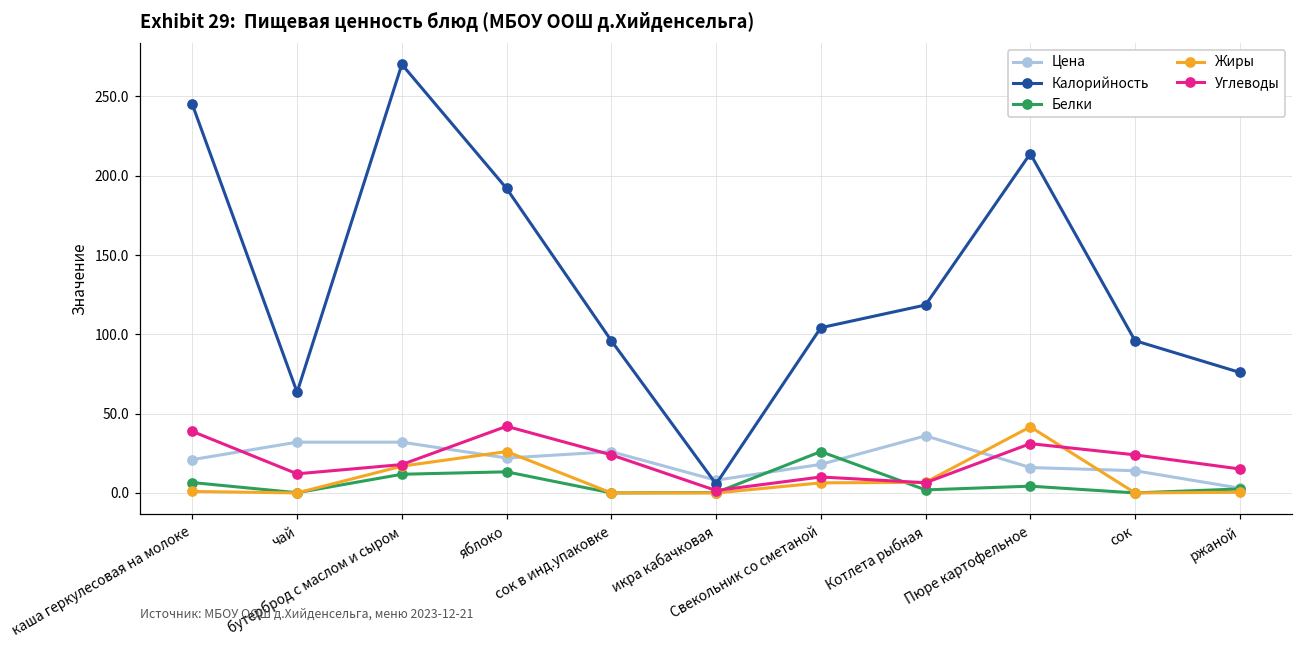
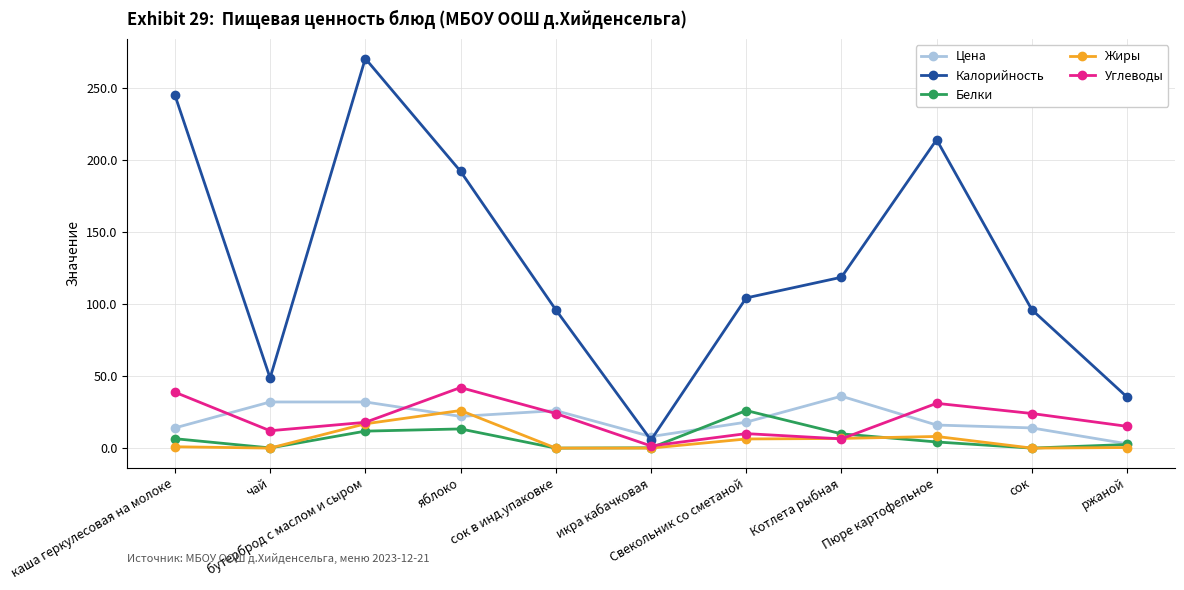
  {
    "Цена": {
-     "каша геркулесовая на молоке": 21,
+     "каша геркулесовая на молоке": 14,
      "чай": 32,
      "бутерброд с маслом и сыром": 32,
      "яблоко": 22,
      "сок в инд.упаковке": 26,
      "икра кабачковая": 8,
      "Свекольник со сметаной": 18,
      "Котлета рыбная": 36,
      "Пюре картофельное": 16,
      "сок": 14
    },
    "Калорийность": {
      "каша геркулесовая на молоке": 245,
-     "чай": 63,
+     "чай": 49,
      "бутерброд с маслом и сыром": 270,
      "яблоко": 192,
      "сок в инд.упаковке": 96,
      "икра кабачковая": 6,
      "Свекольник со сметаной": 104,
      "Котлета рыбная": 119,
      "Пюре картофельное": 214,
      "сок": 96,
-     "ржаной": 76
+     "ржаной": 35
    },
    "Белки": {
      "каша геркулесовая на молоке": 7,
      "бутерброд с маслом и сыром": 12,
      "яблоко": 13,
      "Свекольник со сметаной": 26,
-     "Котлета рыбная": 2,
+     "Котлета рыбная": 10,
      "Пюре картофельное": 4
    },
    "Жиры": {
      "каша геркулесовая на молоке": 1,
      "яблоко": 26,
      "Свекольник со сметаной": 6,
-     "Пюре картофельное": 42,
+     "Пюре картофельное": 8,
      "ржаной": 0
    },
    "Углеводы": {
      "каша геркулесовая на молоке": 39,
      "чай": 12,
      "яблоко": 42,
      "сок в инд.упаковке": 24,
      "Свекольник со сметаной": 10,
      "Пюре картофельное": 31,
      "сок": 24,
      "ржаной": 15
    }
  }
